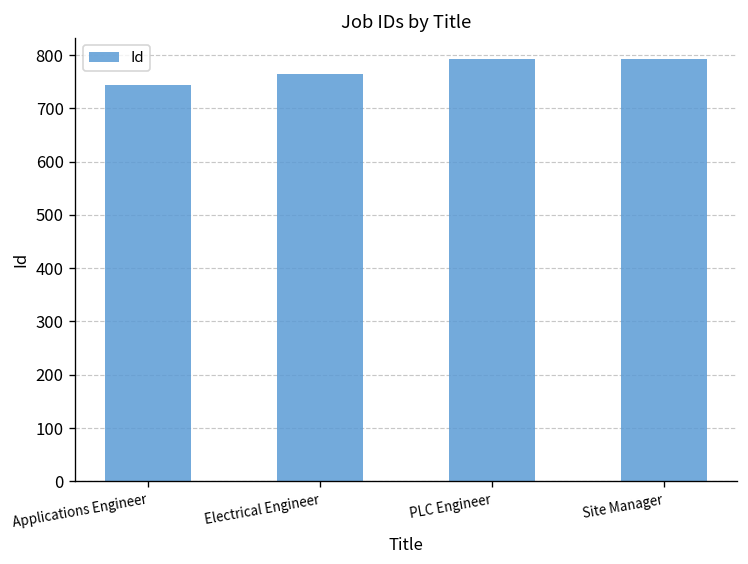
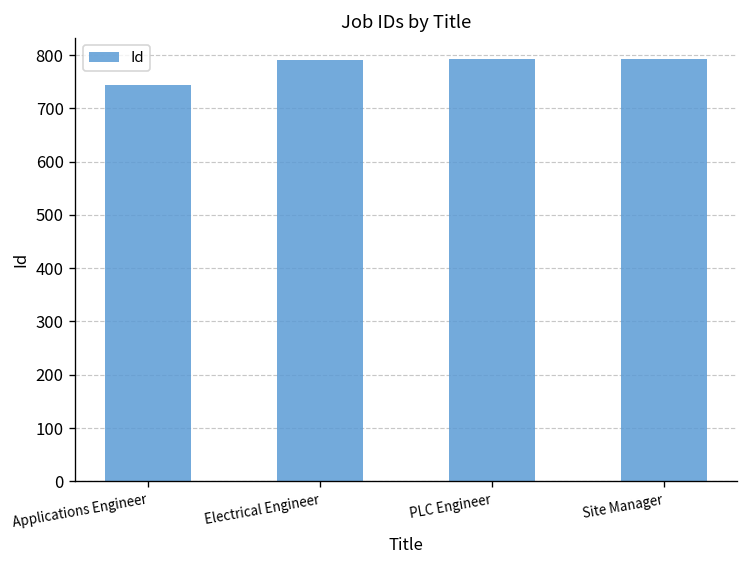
  {
    "Applications Engineer": 740,
-   "Electrical Engineer": 770,
+   "Electrical Engineer": 790,
    "PLC Engineer": 790,
    "Site Manager": 790
  }
